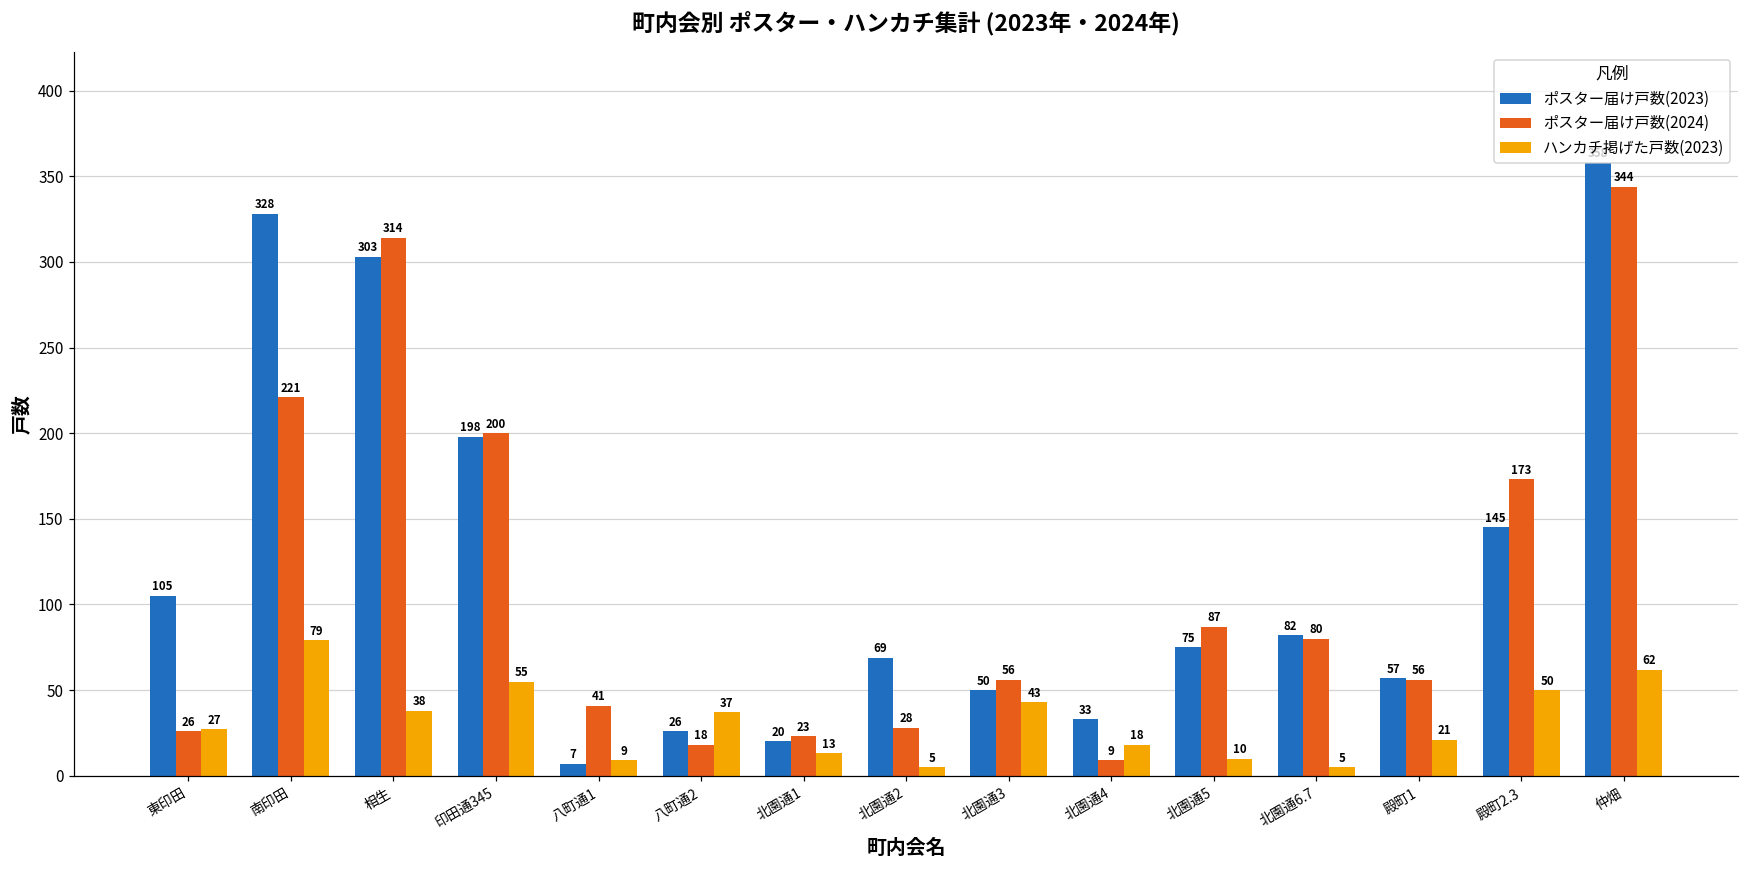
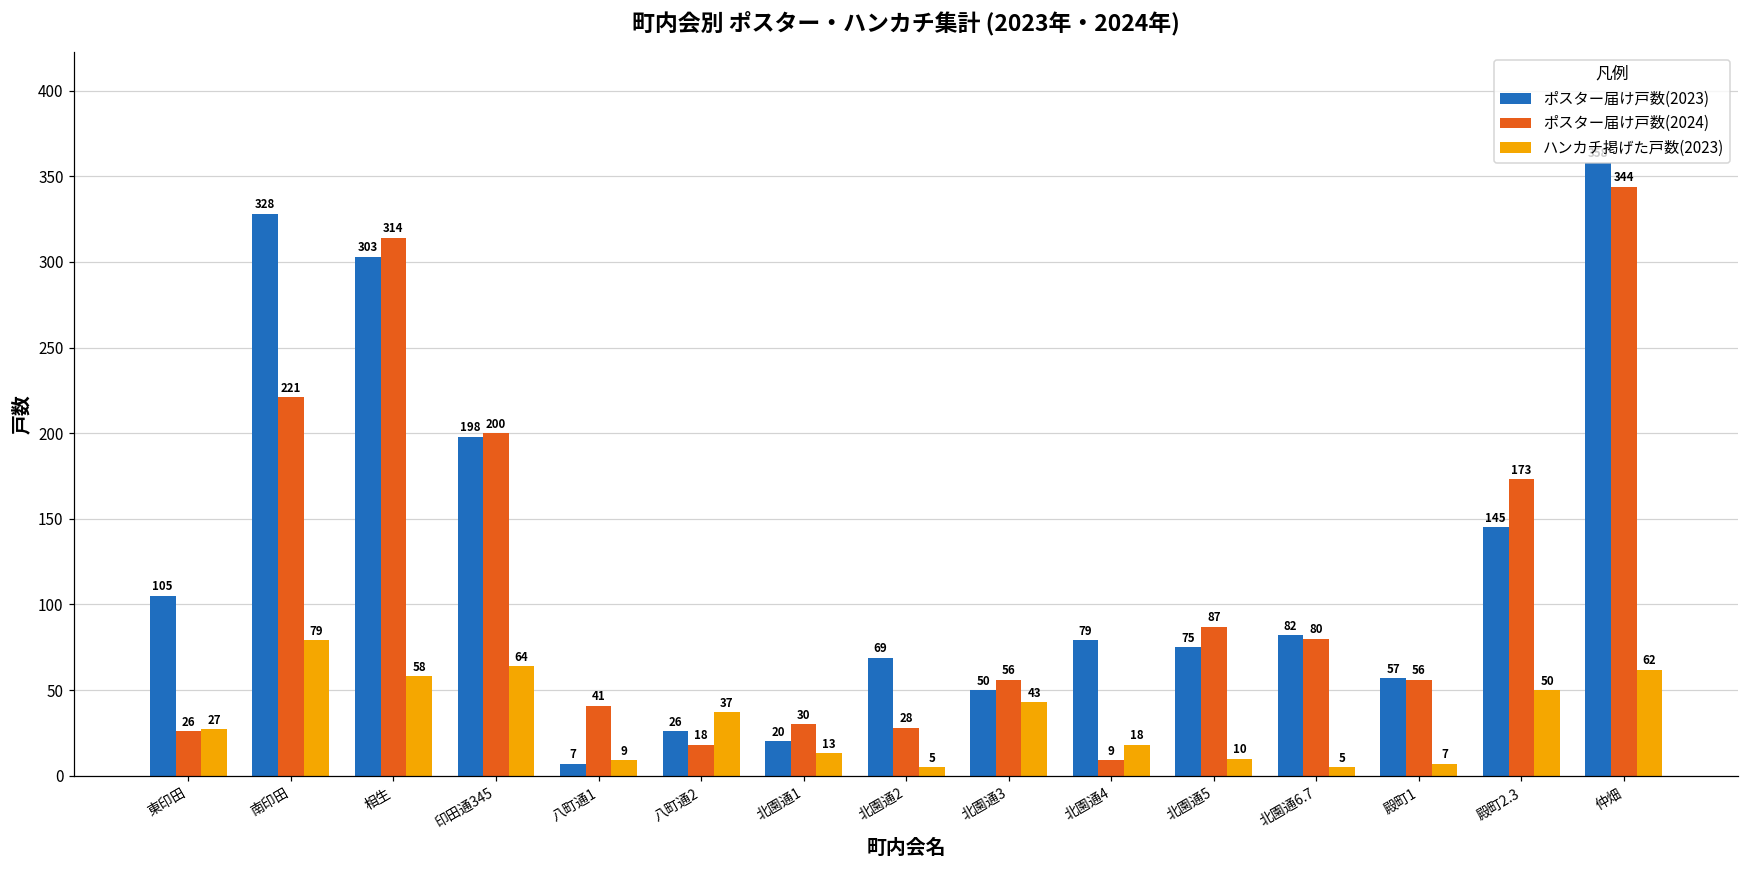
  {
    "ポスター届け戸数(2023)": {
      "東印田": 105,
      "南印田": 328,
      "相生": 303,
      "印田通345": 198,
      "八町通1": 7,
      "八町通2": 26,
      "北園通1": 20,
      "北園通2": 69,
      "北園通3": 50,
-     "北園通4": 33,
+     "北園通4": 79,
      "北園通5": 75,
      "北園通6.7": 82,
      "殿町1": 57,
      "殿町2.3": 145
    },
    "ポスター届け戸数(2024)": {
      "東印田": 26,
      "南印田": 221,
      "相生": 314,
      "印田通345": 200,
      "八町通1": 41,
      "八町通2": 18,
-     "北園通1": 23,
+     "北園通1": 30,
      "北園通2": 28,
      "北園通3": 56,
      "北園通4": 9,
      "北園通5": 87,
      "北園通6.7": 80,
      "殿町1": 56,
      "殿町2.3": 173,
      "仲畑": 344
    },
    "ハンカチ掲げた戸数(2023)": {
      "東印田": 27,
      "南印田": 79,
-     "相生": 38,
-     "印田通345": 55,
+     "相生": 58,
+     "印田通345": 64,
      "八町通1": 9,
      "八町通2": 37,
      "北園通1": 13,
      "北園通2": 5,
      "北園通3": 43,
      "北園通4": 18,
      "北園通5": 10,
      "北園通6.7": 5,
-     "殿町1": 21,
+     "殿町1": 7,
      "殿町2.3": 50,
      "仲畑": 62
    }
  }
